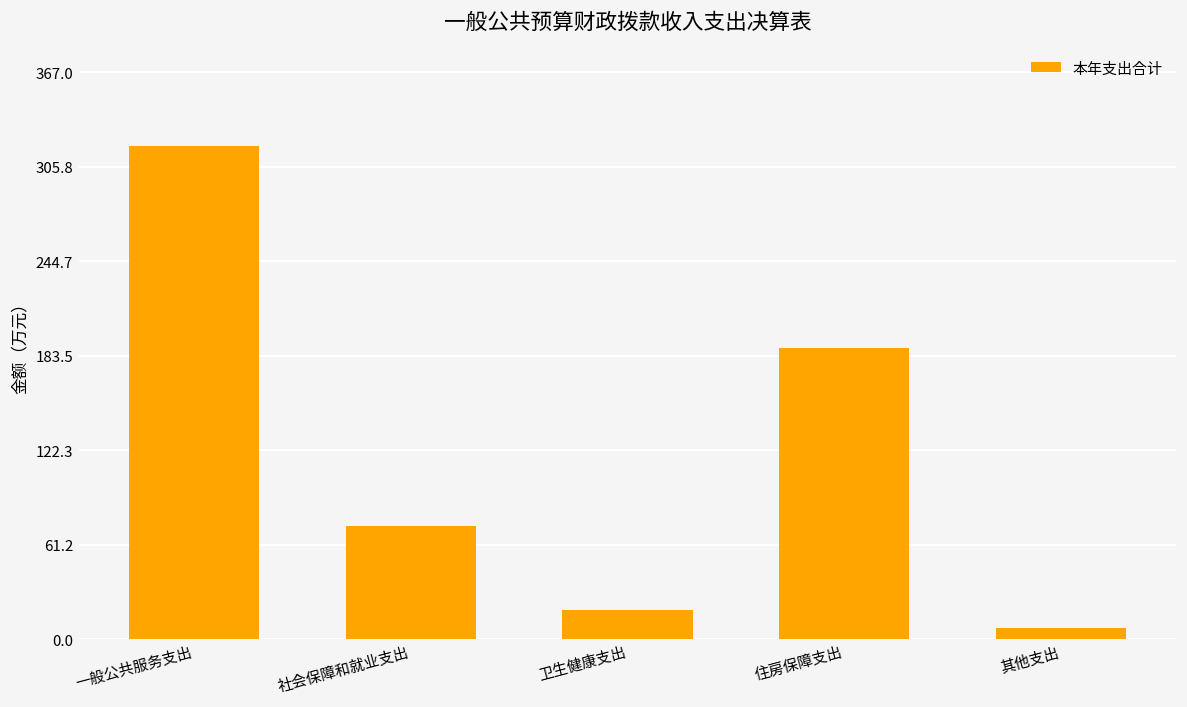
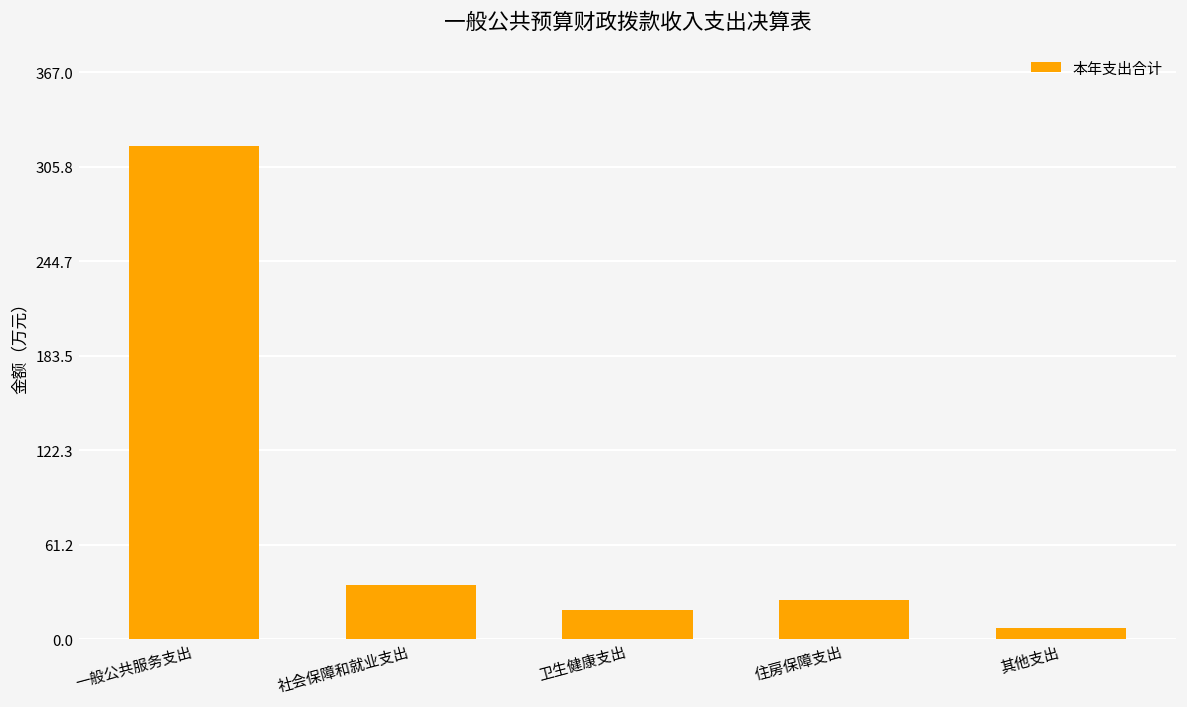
  {
    "一般公共服务支出": 319,
-   "社会保障和就业支出": 73,
+   "社会保障和就业支出": 35,
    "卫生健康支出": 19,
-   "住房保障支出": 189,
+   "住房保障支出": 25,
    "其他支出": 7
  }
